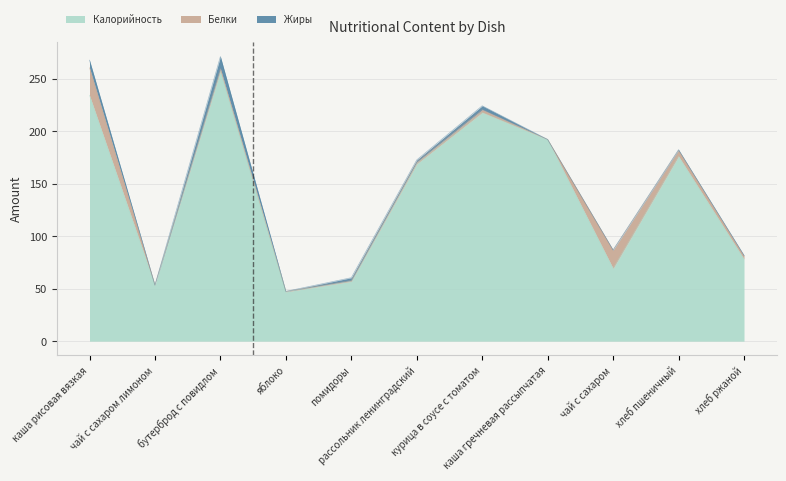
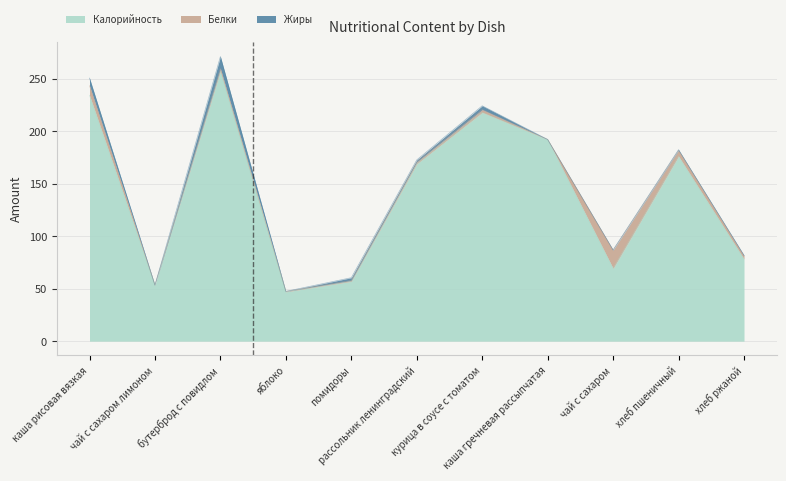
  {
    "Калорийность": {
      "каша рисовая вязкая": 234,
      "бутерброд с повидлом": 257,
      "курица в соусе с томатом": 218,
      "чай с сахаром": 69,
      "хлеб пшеничный": 176,
      "хлеб ржаной": 78
    },
    "Белки": {
-     "каша рисовая вязкая": 26,
+     "каша рисовая вязкая": 9,
      "бутерброд с повидлом": 2,
      "курица в соусе с томатом": 3
    },
    "Жиры": {
      "каша рисовая вязкая": 7,
      "бутерброд с повидлом": 12,
      "помидоры": 3,
      "курица в соусе с томатом": 4
    }
  }
